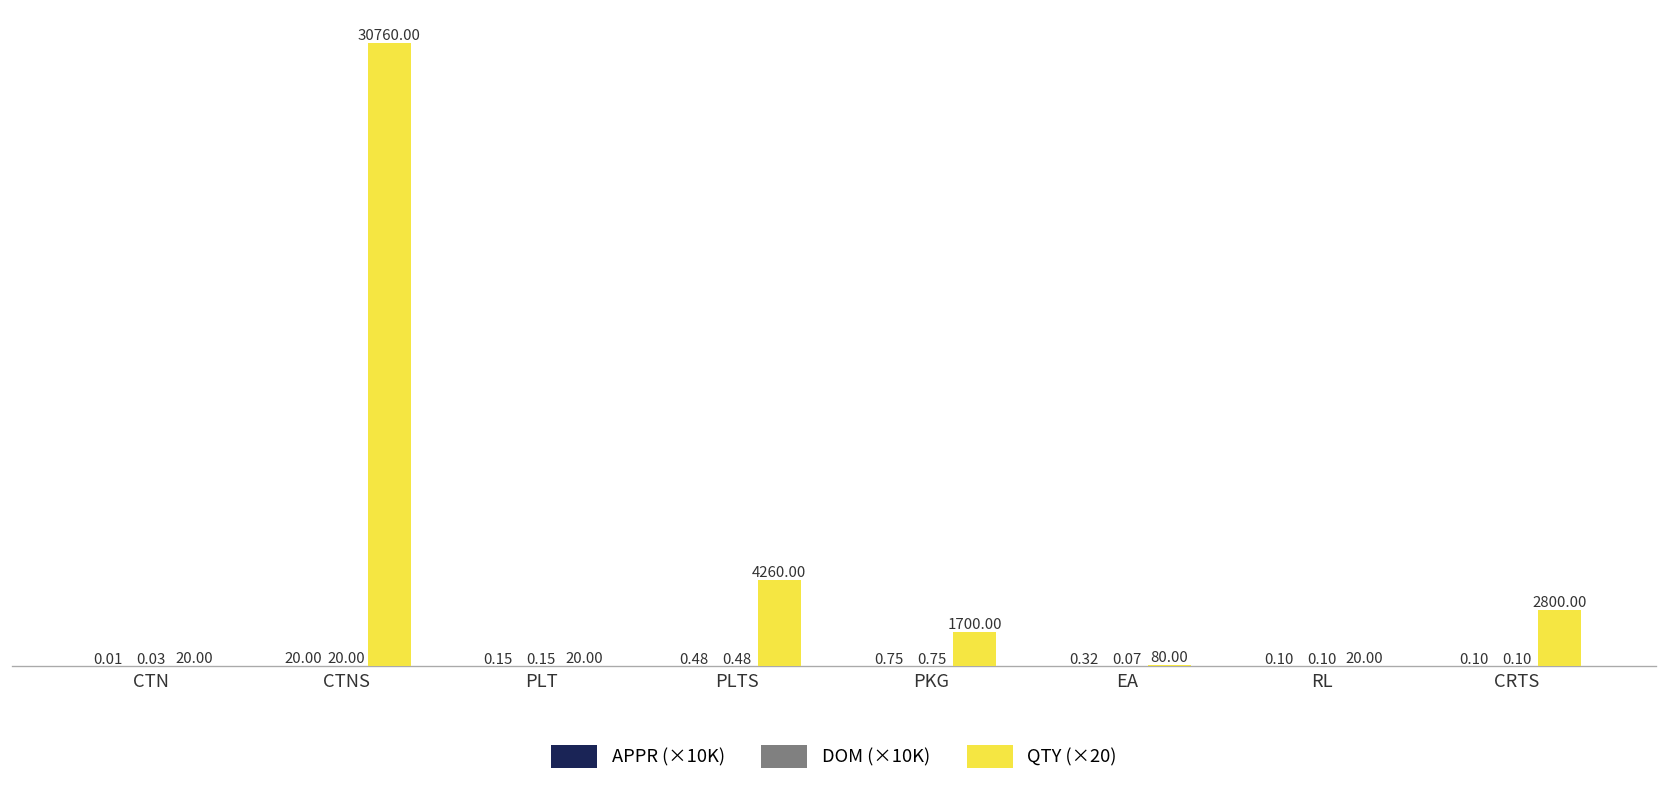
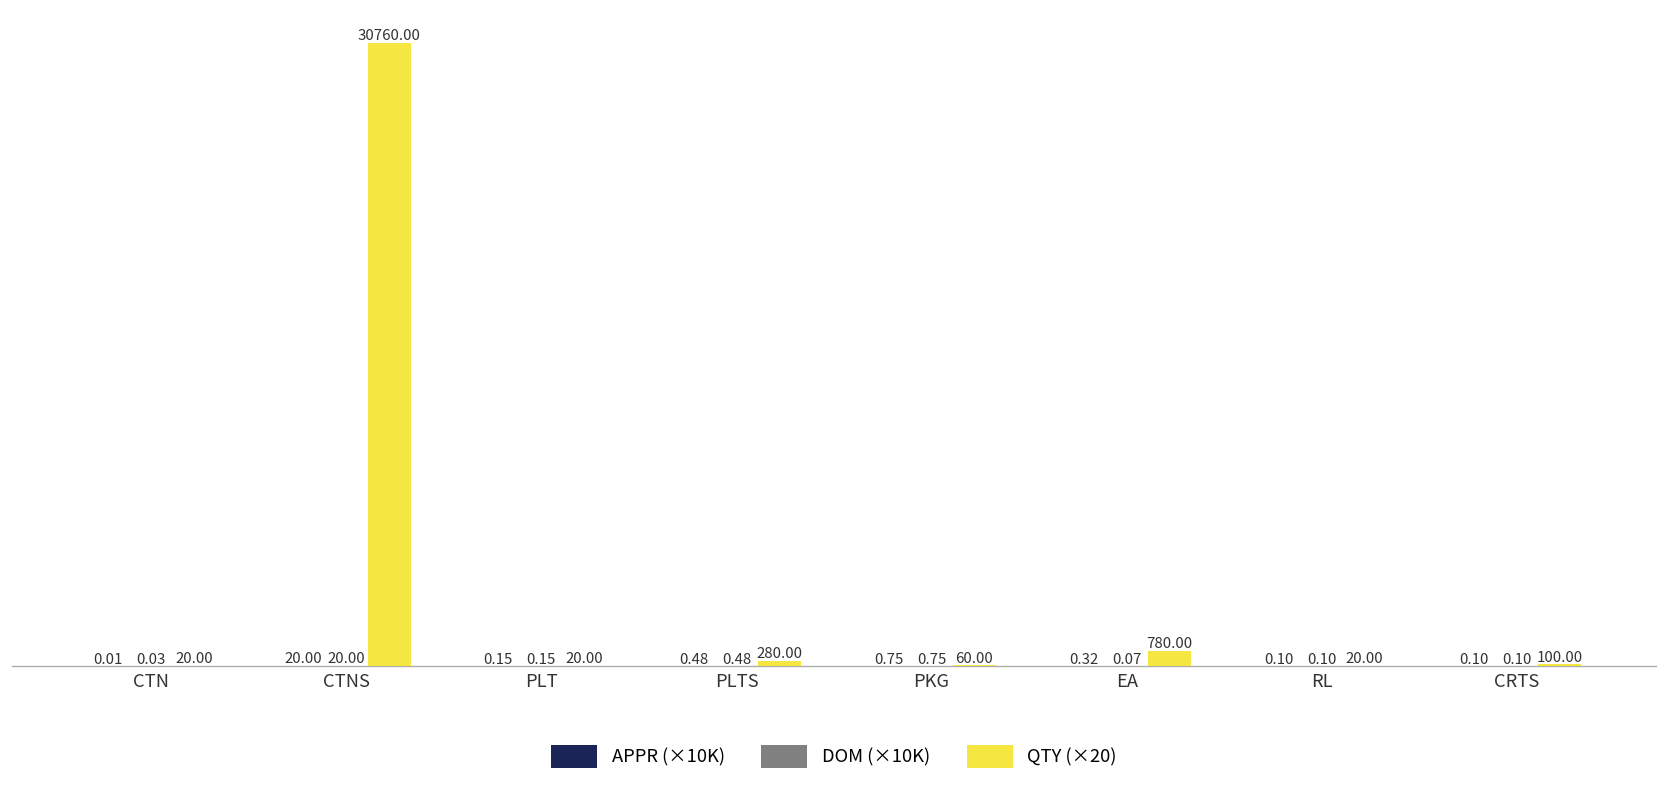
  {
    "APPR (×10K)": {
      "CTN": 0.01,
      "CTNS": 20.00,
      "PLT": 0.15,
      "PLTS": 0.48,
      "PKG": 0.75,
      "EA": 0.32,
      "RL": 0.10,
      "CRTS": 0.10
    },
    "DOM (×10K)": {
      "CTN": 0.03,
      "CTNS": 20.00,
      "PLT": 0.15,
      "PLTS": 0.48,
      "PKG": 0.75,
      "EA": 0.07,
      "RL": 0.10,
      "CRTS": 0.10
    },
    "QTY (×20)": {
      "CTN": 20.00,
      "CTNS": 30760.00,
      "PLT": 20.00,
-     "PLTS": 4260.00,
-     "PKG": 1700.00,
-     "EA": 80.00,
+     "PLTS": 280.00,
+     "PKG": 60.00,
+     "EA": 780.00,
      "RL": 20.00,
-     "CRTS": 2800.00
+     "CRTS": 100.00
    }
  }
